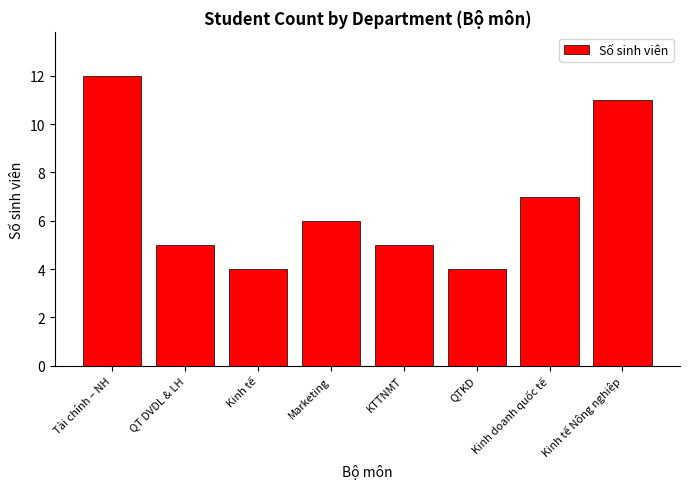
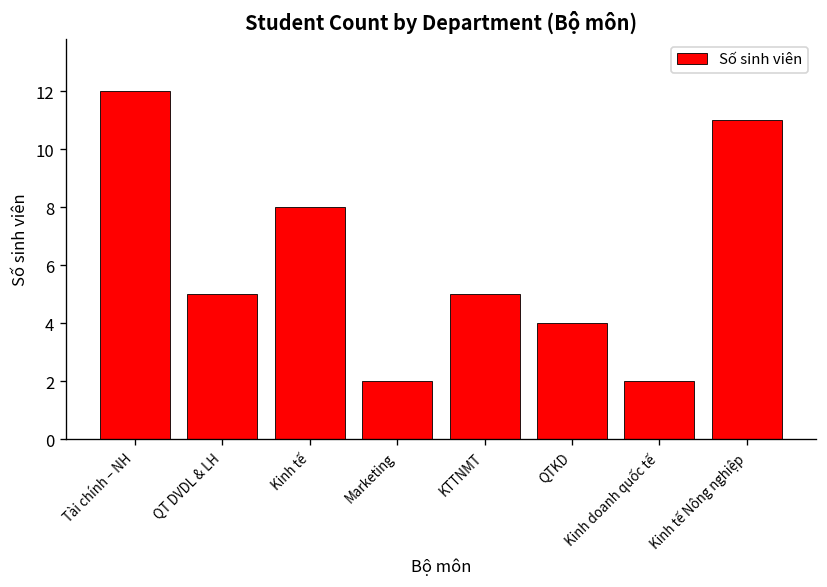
  {
    "Tài chính – NH": 12,
    "QT DVDL & LH": 5,
-   "Kinh tế": 4,
-   "Marketing": 6,
+   "Kinh tế": 8,
+   "Marketing": 2,
    "KTTNMT": 5,
    "QTKD": 4,
-   "Kinh doanh quốc tế": 7,
+   "Kinh doanh quốc tế": 2,
    "Kinh tế Nông nghiệp": 11
  }
